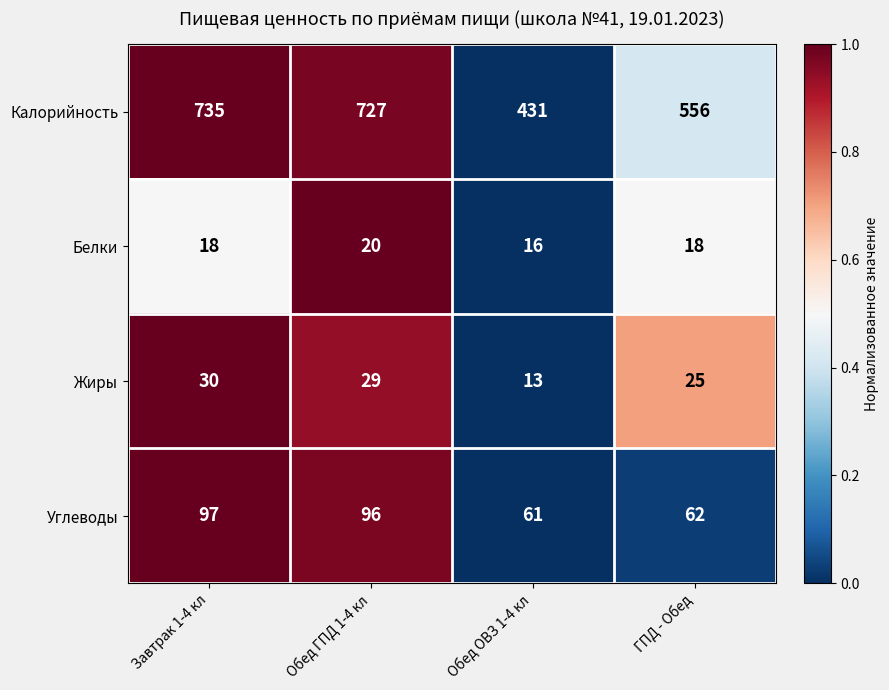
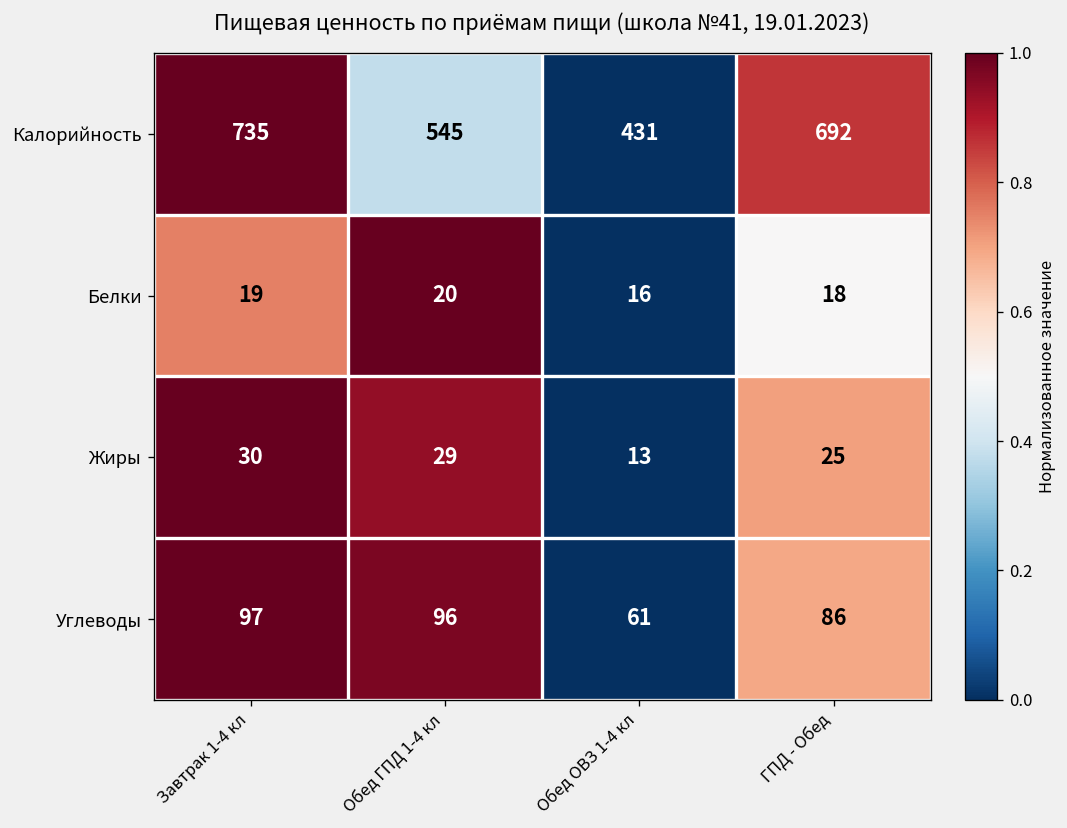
  {
    "Калорийность": {
      "Завтрак 1-4 кл": 735,
-     "Обед ГПД 1-4 кл": 727,
+     "Обед ГПД 1-4 кл": 545,
      "Обед ОВЗ 1-4 кл": 431,
-     "ГПД - Обед": 556
+     "ГПД - Обед": 692
    },
    "Белки": {
-     "Завтрак 1-4 кл": 18,
+     "Завтрак 1-4 кл": 19,
      "Обед ГПД 1-4 кл": 20,
      "Обед ОВЗ 1-4 кл": 16,
      "ГПД - Обед": 18
    },
    "Жиры": {
      "Завтрак 1-4 кл": 30,
      "Обед ГПД 1-4 кл": 29,
      "Обед ОВЗ 1-4 кл": 13,
      "ГПД - Обед": 25
    },
    "Углеводы": {
      "Завтрак 1-4 кл": 97,
      "Обед ГПД 1-4 кл": 96,
      "Обед ОВЗ 1-4 кл": 61,
-     "ГПД - Обед": 62
+     "ГПД - Обед": 86
    }
  }
